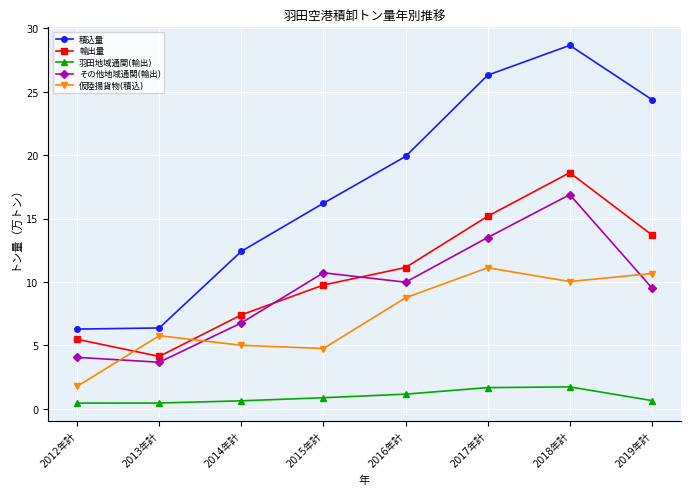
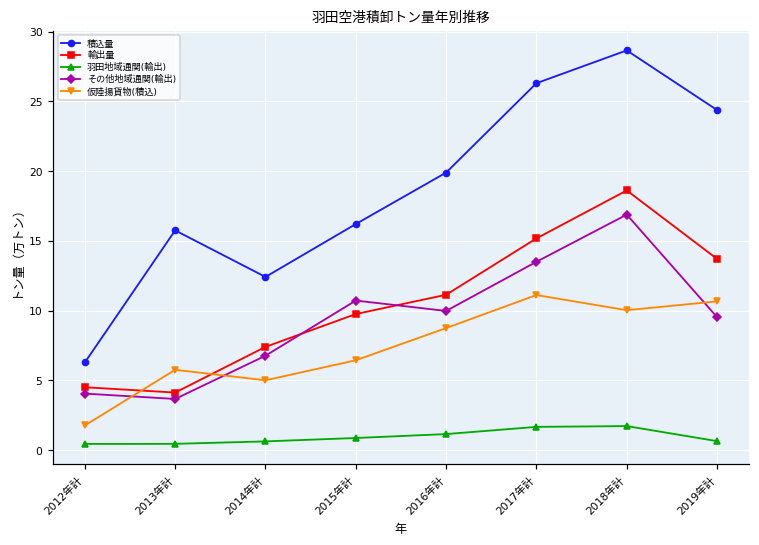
  {
    "積込量": {
      "2012年計": 6.3,
-     "2013年計": 6.4,
+     "2013年計": 15.8,
      "2014年計": 12.4,
      "2015年計": 16.2,
      "2016年計": 19.9,
      "2017年計": 26.3,
      "2018年計": 28.7,
      "2019年計": 24.4
    },
    "輸出量": {
-     "2012年計": 5.5,
+     "2012年計": 4.5,
      "2013年計": 4.1,
      "2014年計": 7.4,
      "2015年計": 9.8,
      "2016年計": 11.1,
      "2017年計": 15.2,
      "2018年計": 18.6,
      "2019年計": 13.7
    },
    "羽田地域通関(輸出)": {
      "2012年計": 0.5,
      "2013年計": 0.5,
      "2014年計": 0.6,
      "2015年計": 0.9,
      "2016年計": 1.2,
      "2017年計": 1.7,
      "2018年計": 1.7,
      "2019年計": 0.7
    },
    "その他地域通関(輸出)": {
      "2012年計": 4.1,
      "2013年計": 3.7,
      "2014年計": 6.8,
      "2015年計": 10.7,
      "2016年計": 10.0,
      "2017年計": 13.5,
      "2018年計": 16.9,
      "2019年計": 9.5
    },
    "仮陸揚貨物(積込)": {
      "2012年計": 1.8,
      "2013年計": 5.8,
      "2014年計": 5.0,
-     "2015年計": 4.8,
+     "2015年計": 6.4,
      "2016年計": 8.8,
      "2017年計": 11.1,
      "2018年計": 10.0,
      "2019年計": 10.7
    }
  }
